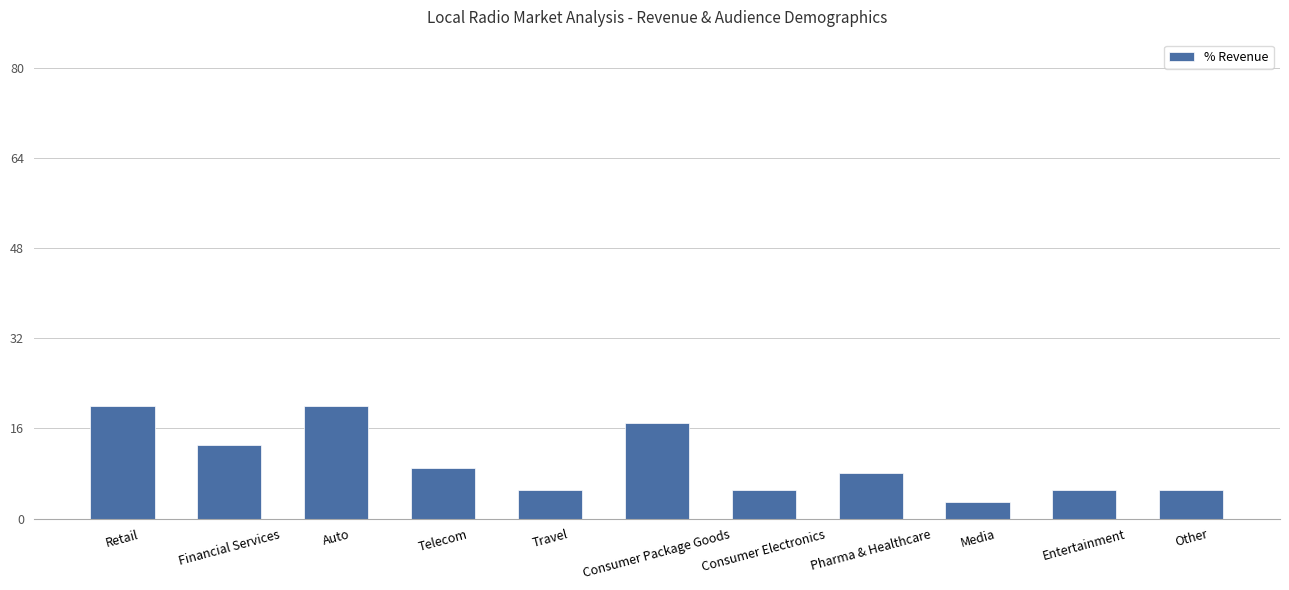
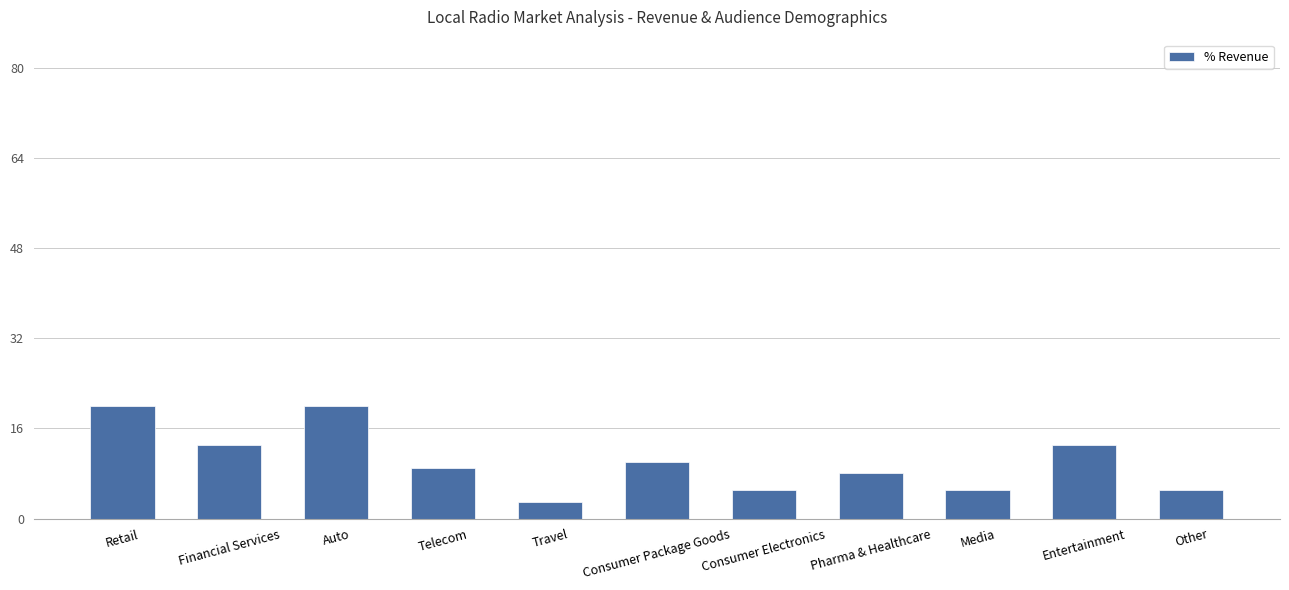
  {
    "Retail": 20,
    "Financial Services": 13,
    "Auto": 20,
    "Telecom": 9,
-   "Travel": 5,
-   "Consumer Package Goods": 17,
+   "Travel": 3,
+   "Consumer Package Goods": 10,
    "Consumer Electronics": 5,
    "Pharma & Healthcare": 8,
-   "Media": 3,
-   "Entertainment": 5,
+   "Media": 5,
+   "Entertainment": 13,
    "Other": 5
  }
